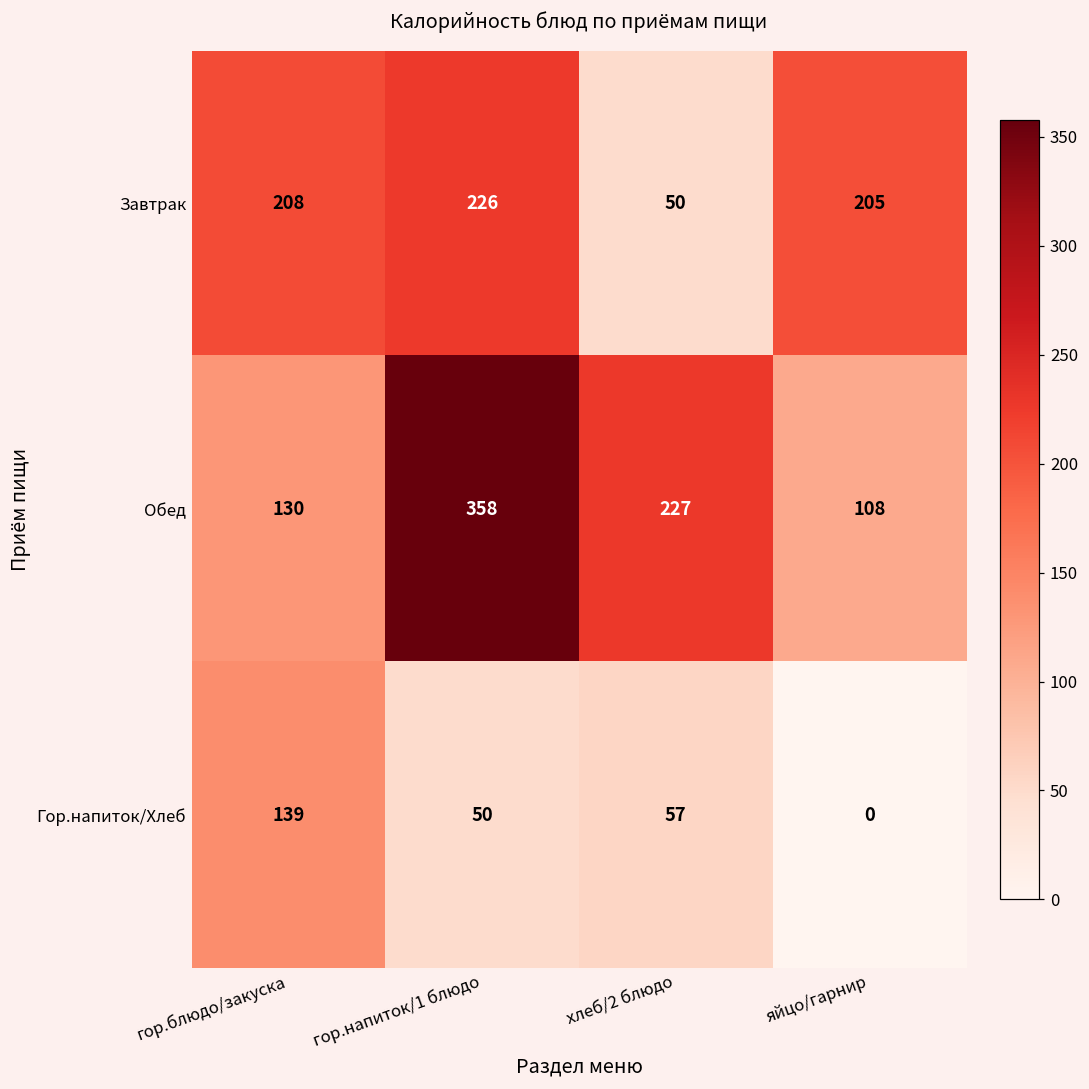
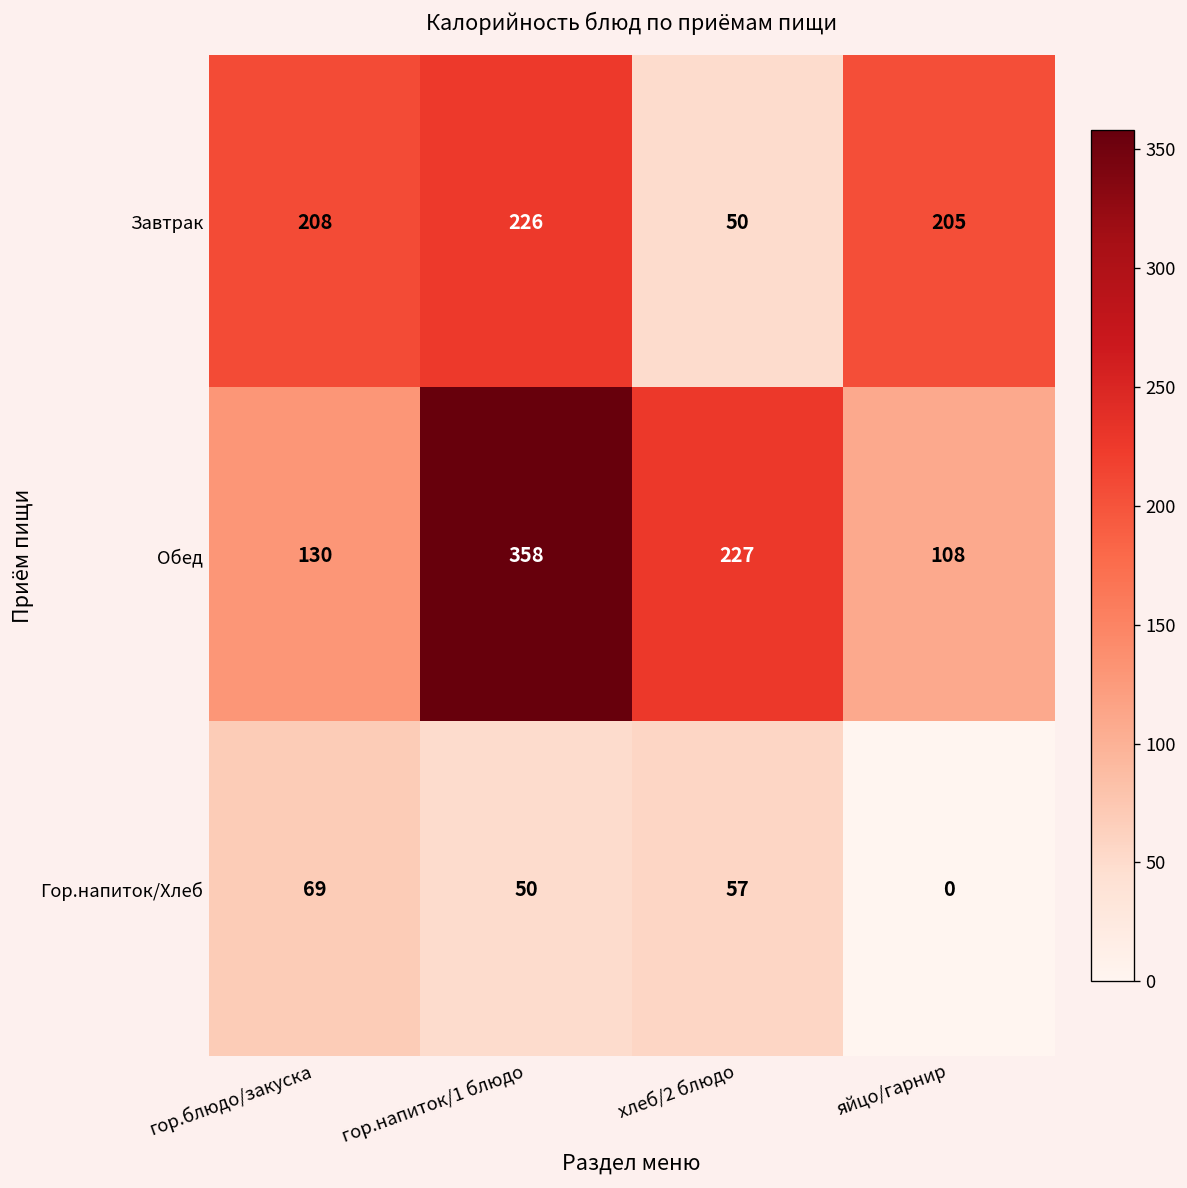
  {
    "Завтрак": {
      "гор.блюдо/закуска": 208,
      "гор.напиток/1 блюдо": 226,
      "хлеб/2 блюдо": 50,
      "яйцо/гарнир": 205
    },
    "Обед": {
      "гор.блюдо/закуска": 130,
      "гор.напиток/1 блюдо": 358,
      "хлеб/2 блюдо": 227,
      "яйцо/гарнир": 108
    },
    "Гор.напиток/Хлеб": {
-     "гор.блюдо/закуска": 139,
+     "гор.блюдо/закуска": 69,
      "гор.напиток/1 блюдо": 50,
      "хлеб/2 блюдо": 57,
      "яйцо/гарнир": 0
    }
  }
